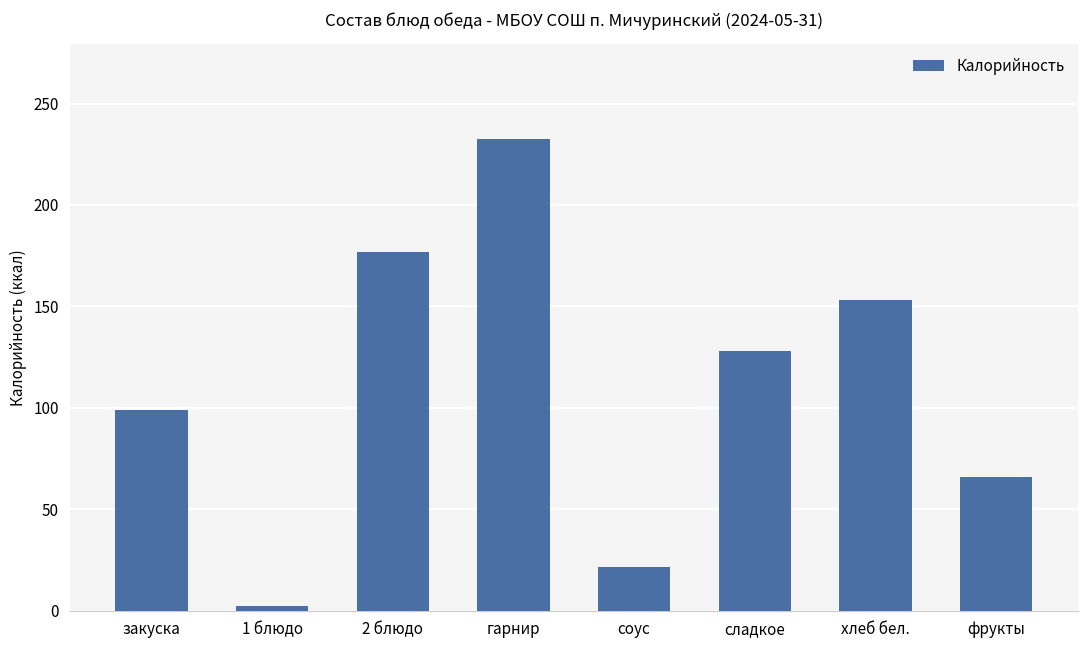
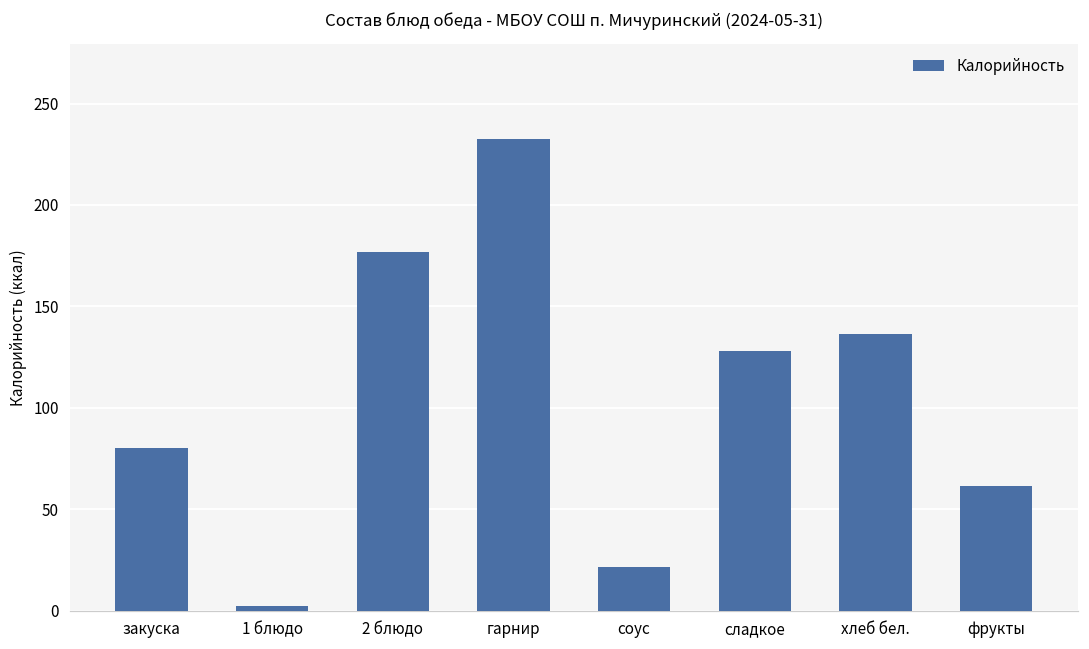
  {
-   "закуска": 99,
+   "закуска": 80,
    "1 блюдо": 2,
    "2 блюдо": 177,
    "гарнир": 233,
    "соус": 22,
    "сладкое": 128,
-   "хлеб бел.": 153,
-   "фрукты": 66
+   "хлеб бел.": 136,
+   "фрукты": 61
  }
